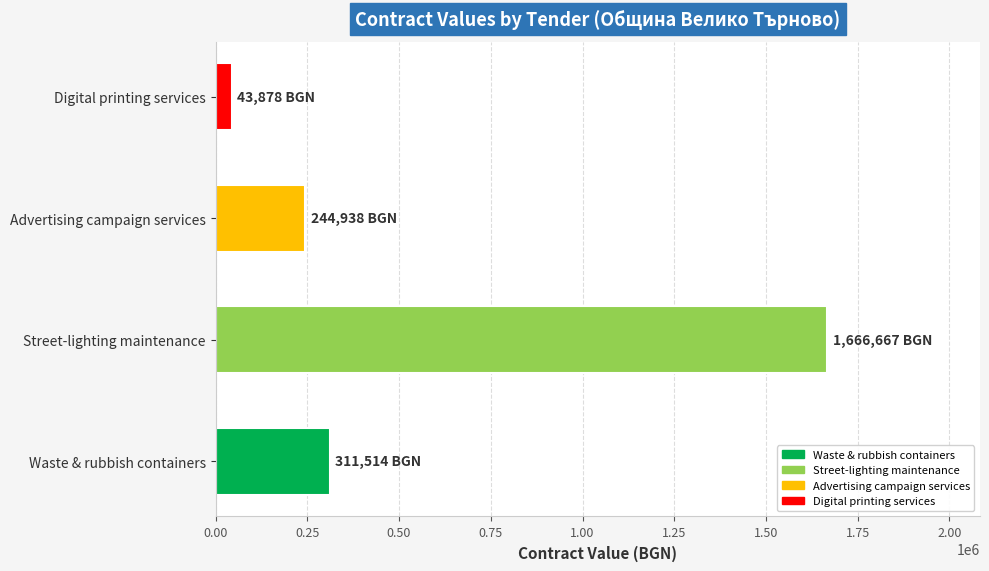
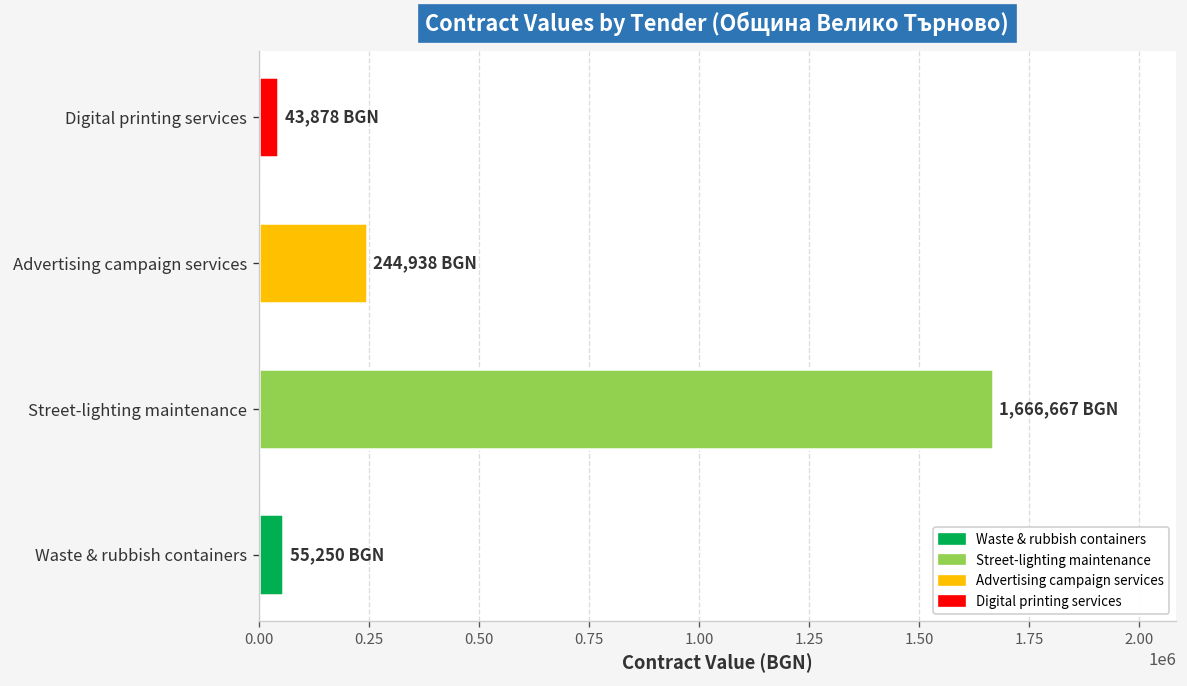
  {
    "Digital printing services": "43,878",
    "Advertising campaign services": "244,938",
    "Street-lighting maintenance": "1,666,667",
-   "Waste & rubbish containers": "311,514"
+   "Waste & rubbish containers": "55,250"
  }
